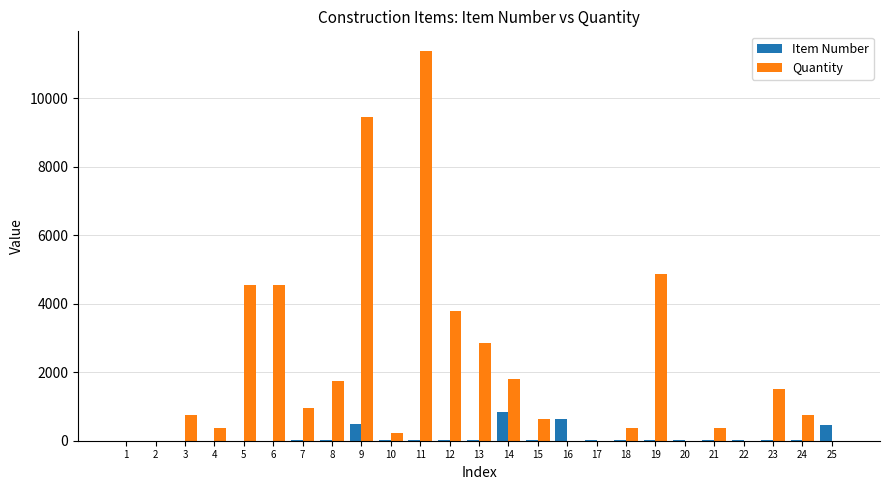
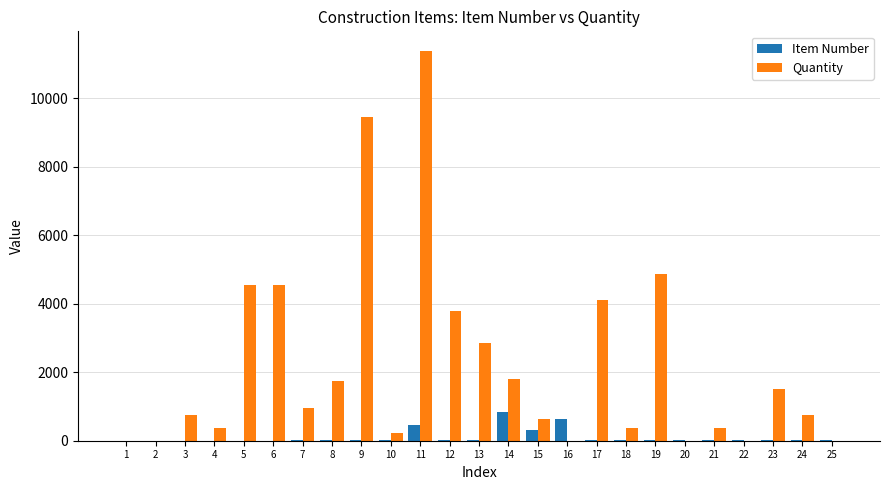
  {
    "Item Number": {
-     "9": 500,
-     "11": 0,
+     "9": 0,
+     "11": 500,
      "14": 800,
-     "15": 0,
+     "15": 300,
      "16": 600,
-     "25": 500
+     "25": 0
    },
    "Quantity": {
      "3": 800,
      "4": 400,
      "5": 4600,
      "6": 4600,
      "7": 1000,
      "8": 1700,
      "9": 9500,
      "10": 200,
      "11": 11400,
      "12": 3800,
      "13": 2900,
      "14": 1800,
      "15": 600,
-     "17": 0,
+     "17": 4100,
      "18": 400,
      "19": 4900,
      "21": 400,
      "23": 1500,
      "24": 800
    }
  }
